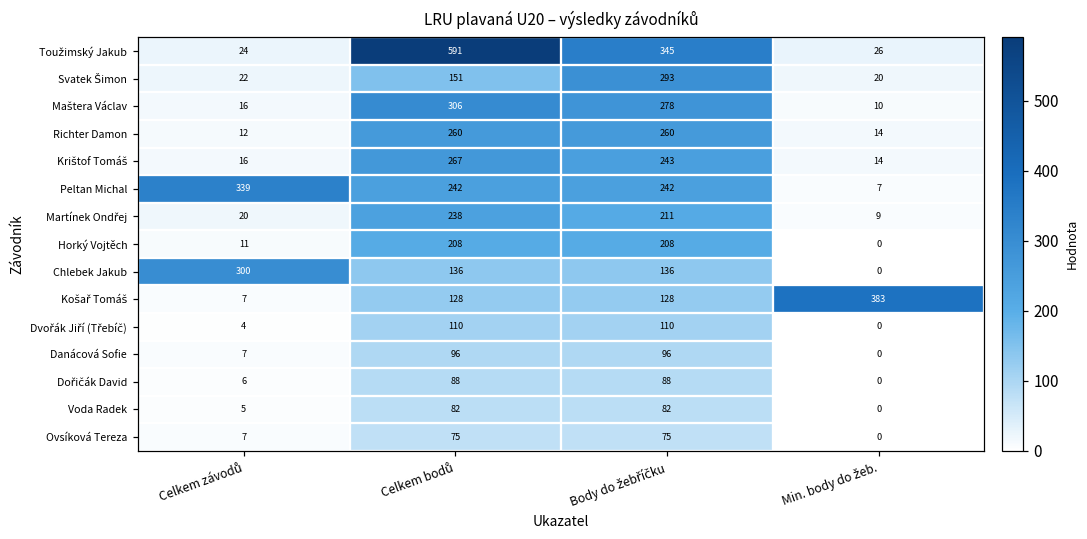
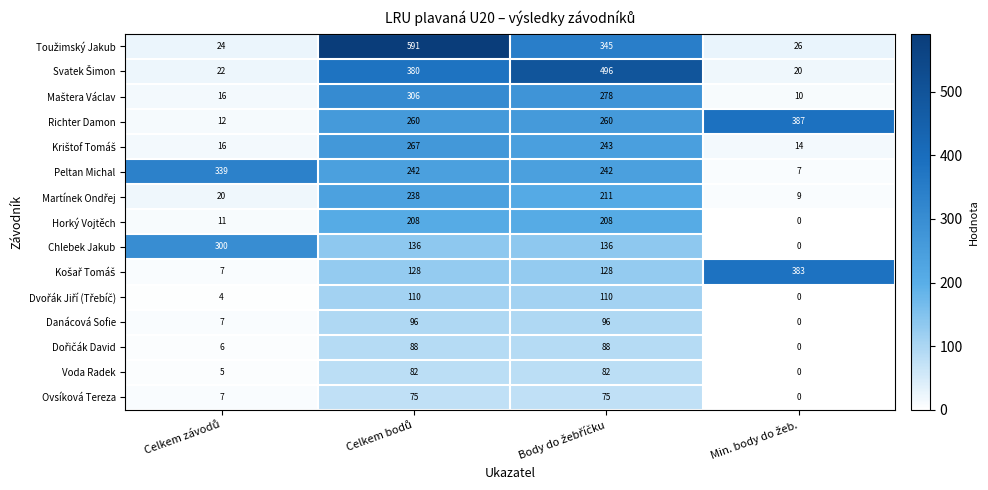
  {
    "Toužimský Jakub": {
      "Celkem závodů": 24,
      "Celkem bodů": 591,
      "Body do žebříčku": 345,
      "Min. body do žeb.": 26
    },
    "Svatek Šimon": {
      "Celkem závodů": 22,
-     "Celkem bodů": 151,
-     "Body do žebříčku": 293,
+     "Celkem bodů": 380,
+     "Body do žebříčku": 496,
      "Min. body do žeb.": 20
    },
    "Maštera Václav": {
      "Celkem závodů": 16,
      "Celkem bodů": 306,
      "Body do žebříčku": 278,
      "Min. body do žeb.": 10
    },
    "Richter Damon": {
      "Celkem závodů": 12,
      "Celkem bodů": 260,
      "Body do žebříčku": 260,
-     "Min. body do žeb.": 14
+     "Min. body do žeb.": 387
    },
    "Krištof Tomáš": {
      "Celkem závodů": 16,
      "Celkem bodů": 267,
      "Body do žebříčku": 243,
      "Min. body do žeb.": 14
    },
    "Peltan Michal": {
      "Celkem závodů": 339,
      "Celkem bodů": 242,
      "Body do žebříčku": 242,
      "Min. body do žeb.": 7
    },
    "Martínek Ondřej": {
      "Celkem závodů": 20,
      "Celkem bodů": 238,
      "Body do žebříčku": 211,
      "Min. body do žeb.": 9
    },
    "Horký Vojtěch": {
      "Celkem závodů": 11,
      "Celkem bodů": 208,
      "Body do žebříčku": 208,
      "Min. body do žeb.": 0
    },
    "Chlebek Jakub": {
      "Celkem závodů": 300,
      "Celkem bodů": 136,
      "Body do žebříčku": 136,
      "Min. body do žeb.": 0
    },
    "Košař Tomáš": {
      "Celkem závodů": 7,
      "Celkem bodů": 128,
      "Body do žebříčku": 128,
      "Min. body do žeb.": 383
    },
    "Dvořák Jiří (Třebíč)": {
      "Celkem závodů": 4,
      "Celkem bodů": 110,
      "Body do žebříčku": 110,
      "Min. body do žeb.": 0
    },
    "Danácová Sofie": {
      "Celkem závodů": 7,
      "Celkem bodů": 96,
      "Body do žebříčku": 96,
      "Min. body do žeb.": 0
    },
    "Dořičák David": {
      "Celkem závodů": 6,
      "Celkem bodů": 88,
      "Body do žebříčku": 88,
      "Min. body do žeb.": 0
    },
    "Voda Radek": {
      "Celkem závodů": 5,
      "Celkem bodů": 82,
      "Body do žebříčku": 82,
      "Min. body do žeb.": 0
    },
    "Ovsíková Tereza": {
      "Celkem závodů": 7,
      "Celkem bodů": 75,
      "Body do žebříčku": 75,
      "Min. body do žeb.": 0
    }
  }
